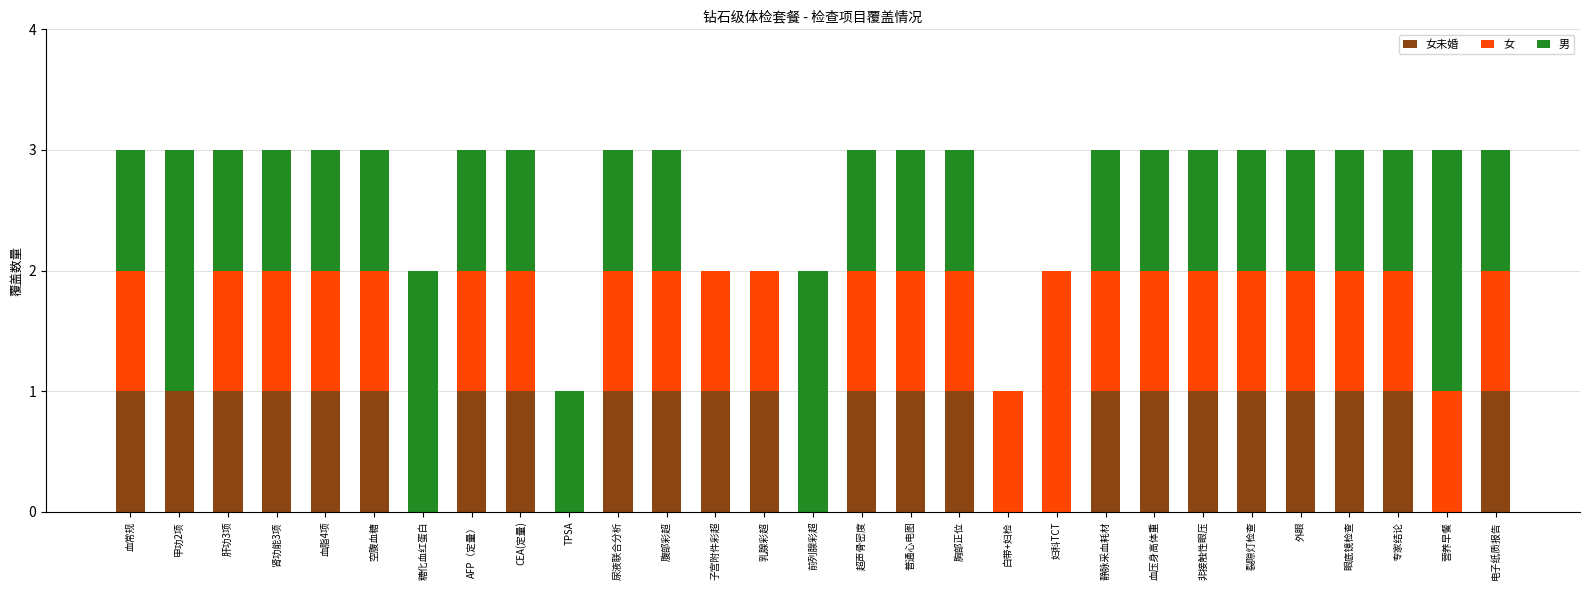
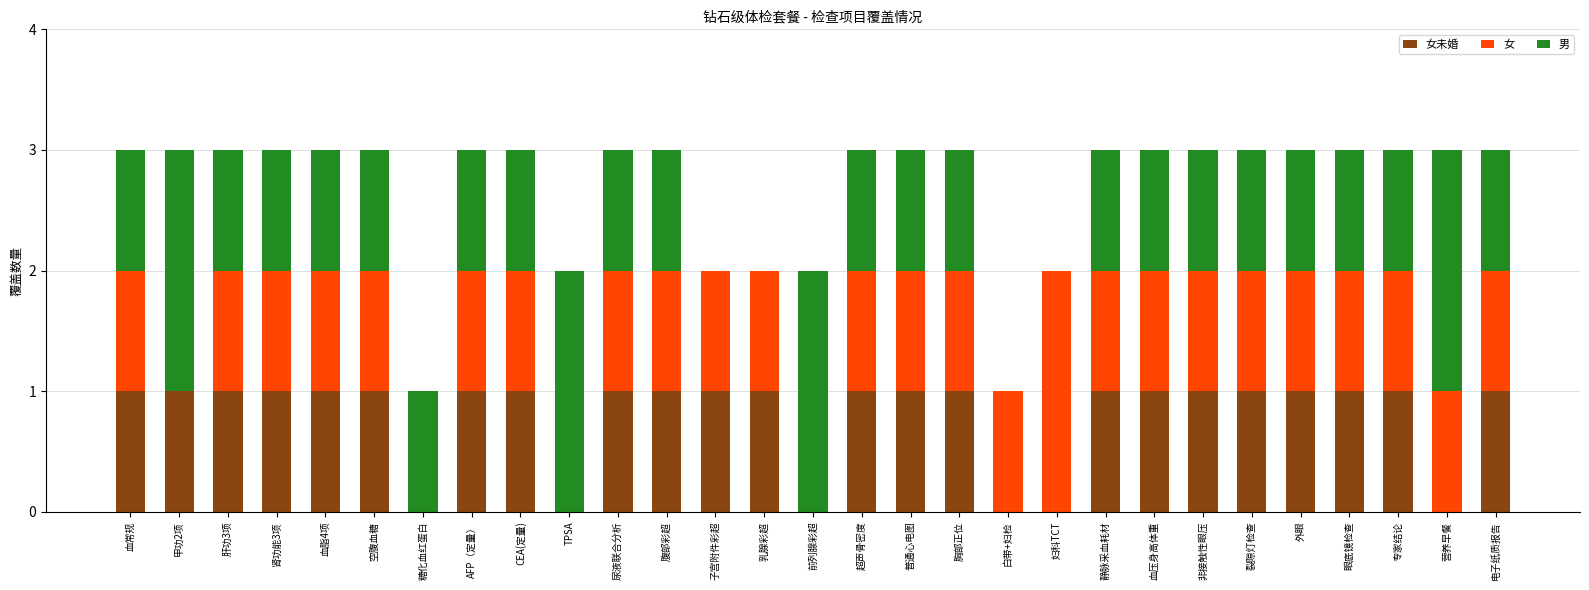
  {
    "女未婚": {
      "血常规": 1,
      "甲功2项": 1,
      "肝功3项": 1,
      "肾功能3项": 1,
      "血脂4项": 1,
      "空腹血糖": 1,
      "糖化血红蛋白": 0,
      "AFP（定量）": 1,
      "CEA(定量)": 1,
      "TPSA": 0,
      "尿液联合分析": 1,
      "腹部彩超": 1,
      "子宫附件彩超": 1,
      "乳腺彩超": 1,
      "前列腺彩超": 0,
      "超声骨密度": 1,
      "普通心电图": 1,
      "胸部正位": 1,
      "白带+妇检": 0,
      "妇科TCT": 0,
      "静脉采血耗材": 1,
      "血压身高体重": 1,
      "非接触性眼压": 1,
      "裂隙灯检查": 1,
      "外眼": 1,
      "眼底镜检查": 1,
      "专家结论": 1,
      "营养早餐": 0,
      "电子纸质报告": 1
    },
    "男": {
      "血常规": 1,
      "甲功2项": 2,
      "肝功3项": 1,
      "肾功能3项": 1,
      "血脂4项": 1,
      "空腹血糖": 1,
-     "糖化血红蛋白": 2,
+     "糖化血红蛋白": 1,
      "AFP（定量）": 1,
      "CEA(定量)": 1,
-     "TPSA": 1,
+     "TPSA": 2,
      "尿液联合分析": 1,
      "腹部彩超": 1,
      "子宫附件彩超": 0,
      "乳腺彩超": 0,
      "前列腺彩超": 2,
      "超声骨密度": 1,
      "普通心电图": 1,
      "胸部正位": 1,
      "白带+妇检": 0,
      "妇科TCT": 0,
      "静脉采血耗材": 1,
      "血压身高体重": 1,
      "非接触性眼压": 1,
      "裂隙灯检查": 1,
      "外眼": 1,
      "眼底镜检查": 1,
      "专家结论": 1,
      "营养早餐": 2,
      "电子纸质报告": 1
    }
  }
